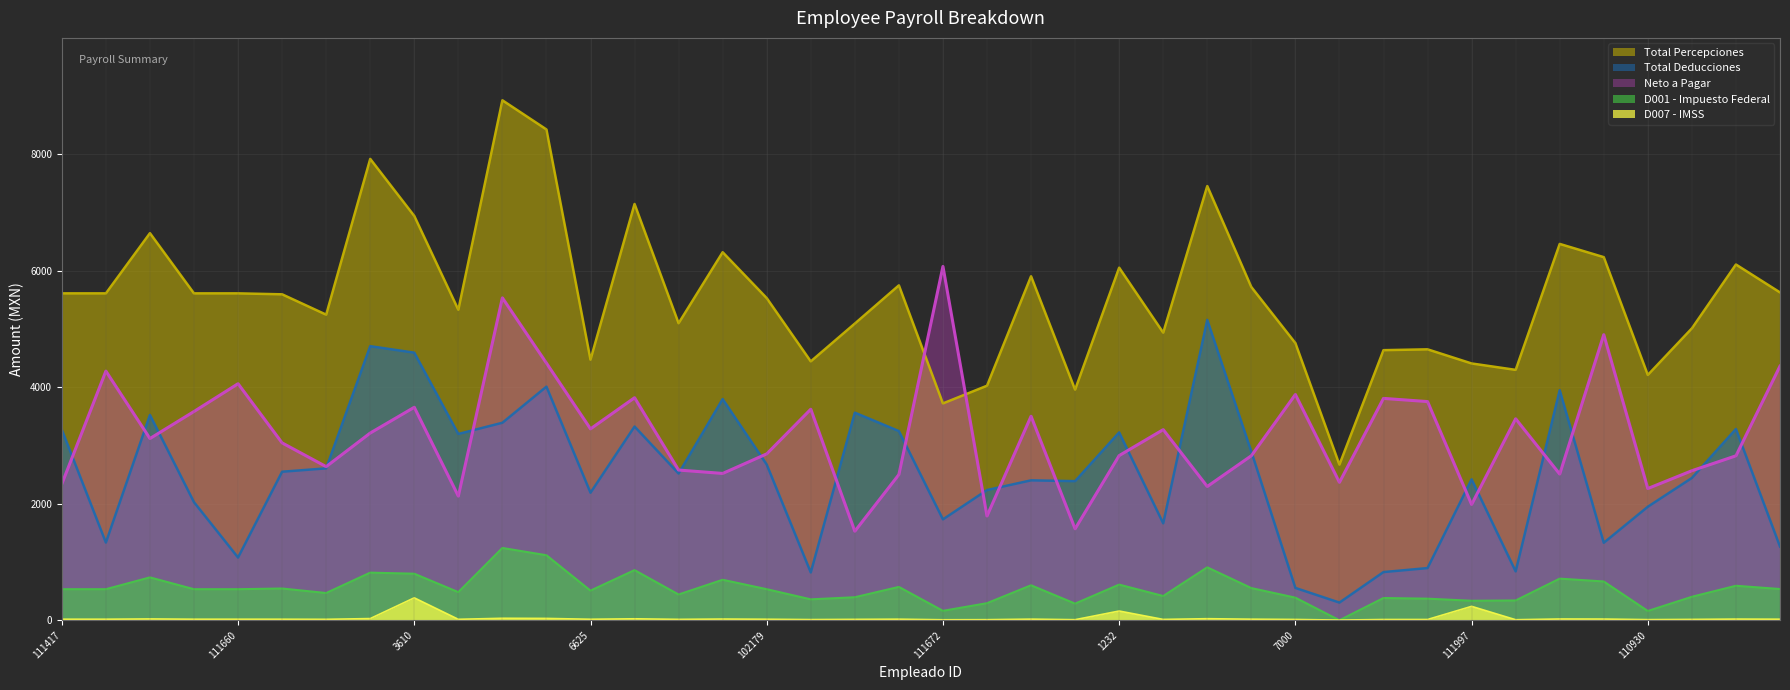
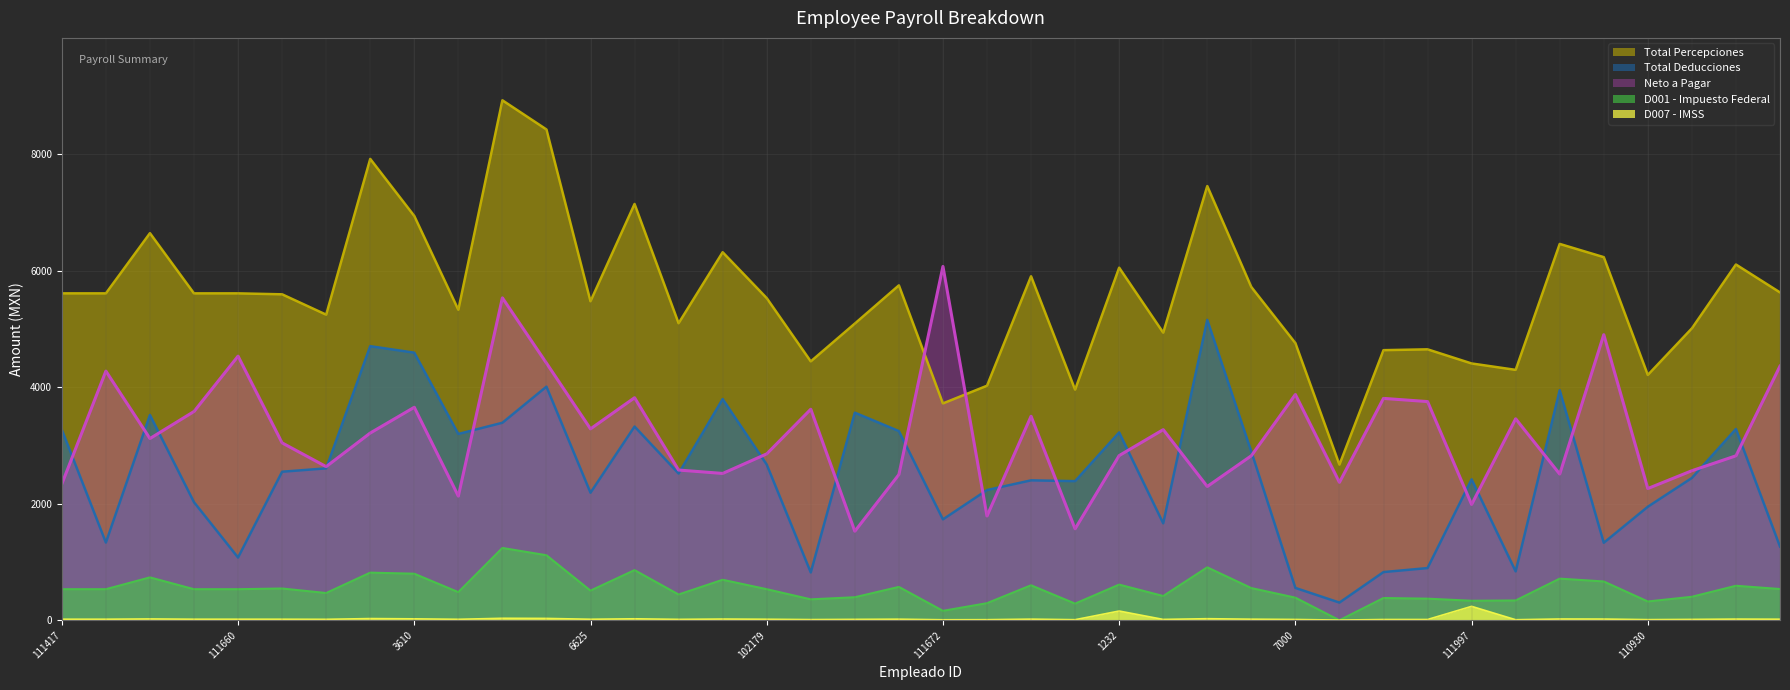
  {
    "Total Percepciones": {
      "111417": 5600,
      "111660": 5600,
      "3610": 6900,
-     "6625": 4500,
+     "6625": 5500,
      "102179": 5500,
      "111672": 3700,
      "1232": 6100,
      "7000": 4800,
      "111997": 4400,
      "110930": 4200
    },
    "Total Deducciones": {
      "111417": 3300,
      "111660": 1100,
      "3610": 4600,
      "6625": 2200,
      "102179": 2700,
      "111672": 1700,
      "1232": 3200,
      "7000": 600,
      "111997": 2400,
      "110930": 1900
    },
    "Neto a Pagar": {
      "111417": 2300,
-     "111660": 4100,
+     "111660": 4500,
      "3610": 3700,
      "6625": 3300,
      "102179": 2900,
      "111672": 6100,
      "1232": 2800,
      "7000": 3900,
      "111997": 2000,
      "110930": 2300
    },
    "D001 - Impuesto Federal": {
      "111417": 500,
      "111660": 500,
      "3610": 800,
      "6625": 500,
      "102179": 500,
      "111672": 200,
      "1232": 600,
      "7000": 400,
      "111997": 300,
-     "110930": 200
+     "110930": 300
    },
    "D007 - IMSS": {
      "111417": 0,
      "111660": 0,
-     "3610": 400,
+     "3610": 0,
      "6625": 0,
      "102179": 0,
      "111672": 0,
      "1232": 200,
      "7000": 0,
      "111997": 200,
      "110930": 0
    }
  }
